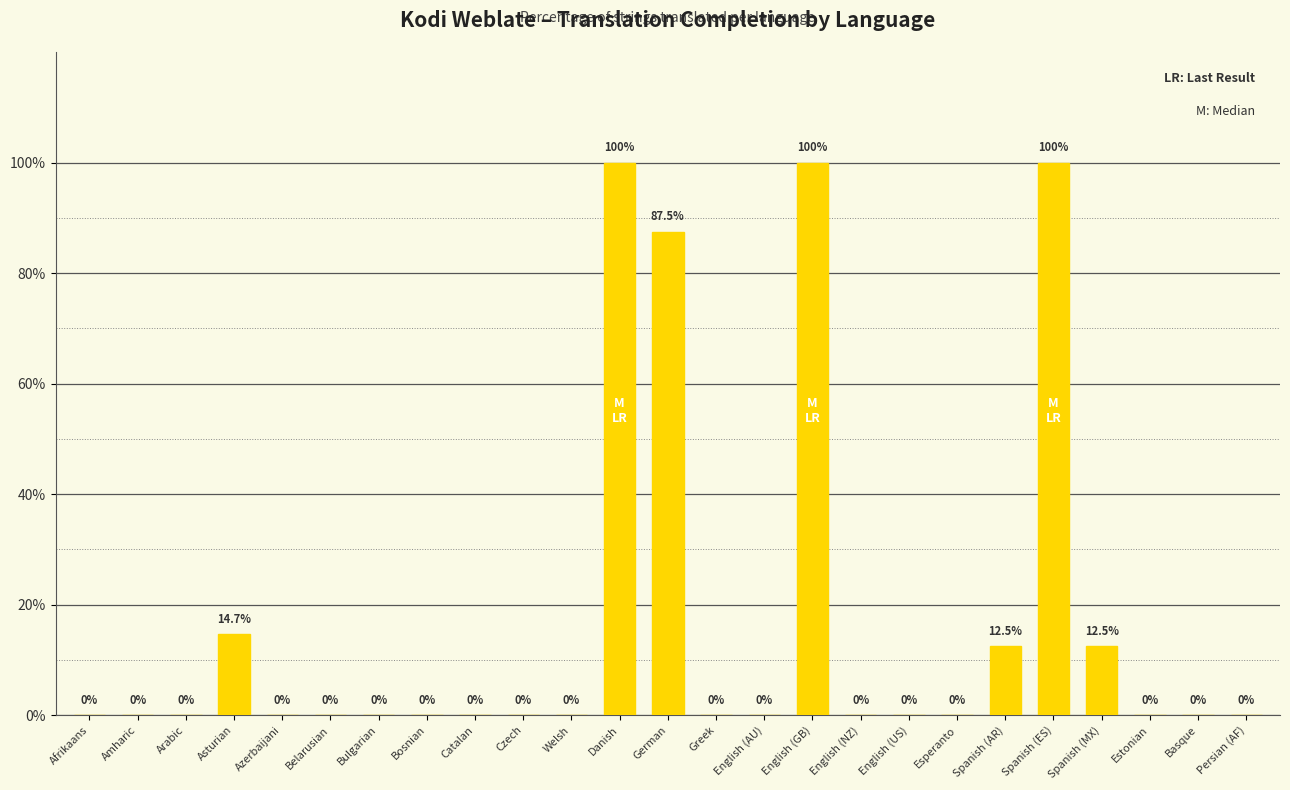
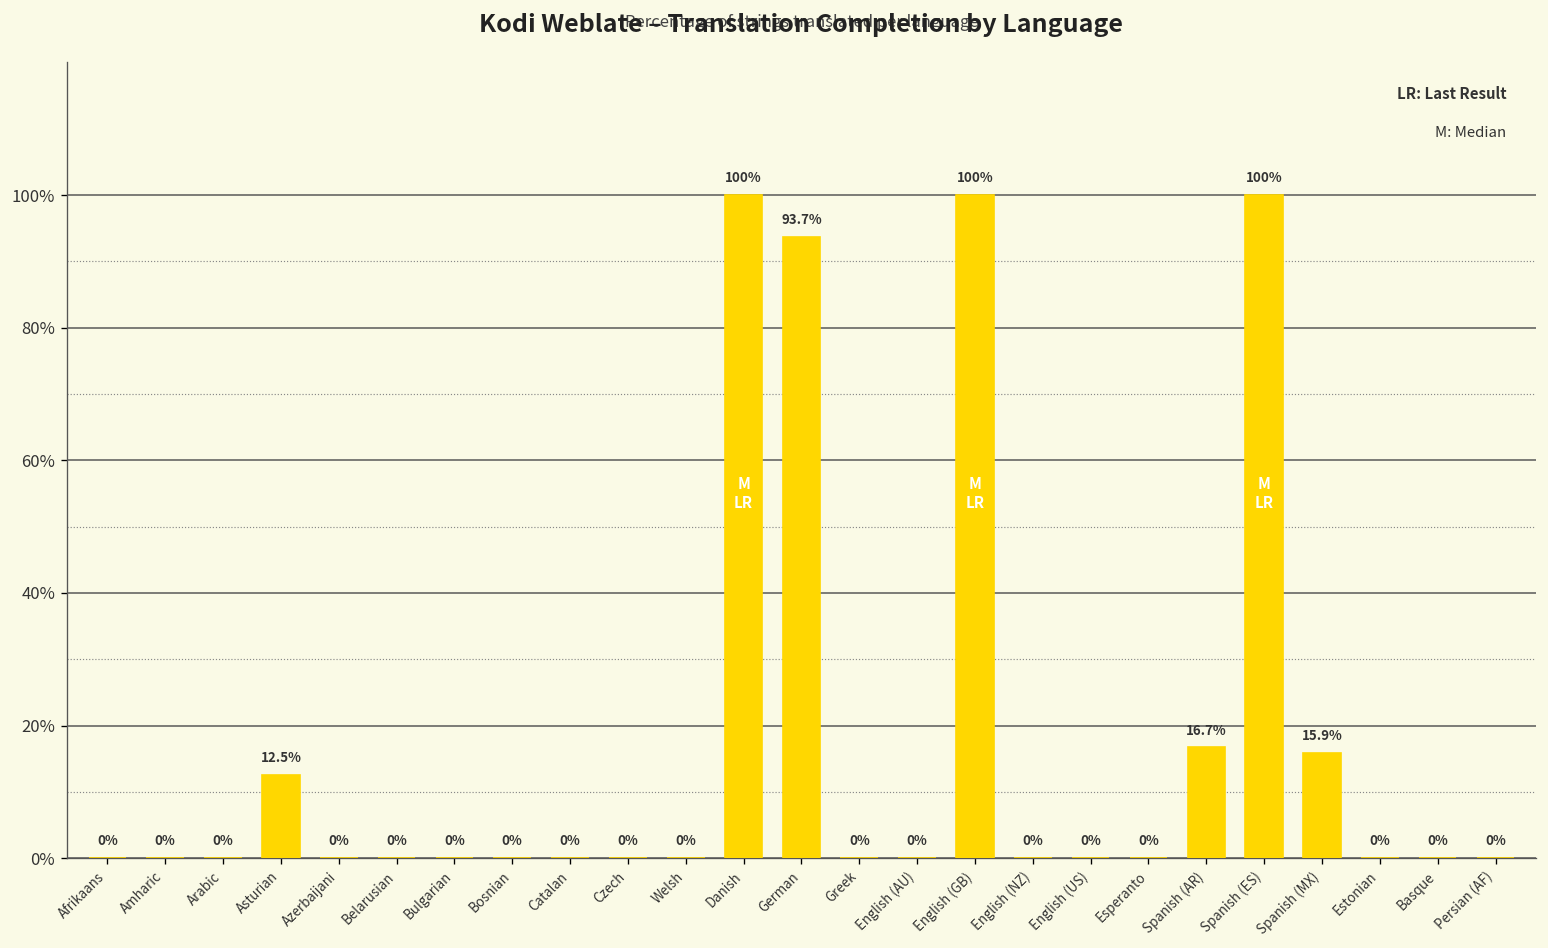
  {
    "Afrikaans": "0%",
    "Amharic": "0%",
    "Arabic": "0%",
-   "Asturian": "14.7%",
+   "Asturian": "12.5%",
    "Azerbaijani": "0%",
    "Belarusian": "0%",
    "Bulgarian": "0%",
    "Bosnian": "0%",
    "Catalan": "0%",
    "Czech": "0%",
    "Welsh": "0%",
    "Danish": "100%",
-   "German": "87.5%",
+   "German": "93.7%",
    "Greek": "0%",
    "English (AU)": "0%",
    "English (GB)": "100%",
    "English (NZ)": "0%",
    "English (US)": "0%",
    "Esperanto": "0%",
-   "Spanish (AR)": "12.5%",
+   "Spanish (AR)": "16.7%",
    "Spanish (ES)": "100%",
-   "Spanish (MX)": "12.5%",
+   "Spanish (MX)": "15.9%",
    "Estonian": "0%",
    "Basque": "0%",
    "Persian (AF)": "0%"
  }
